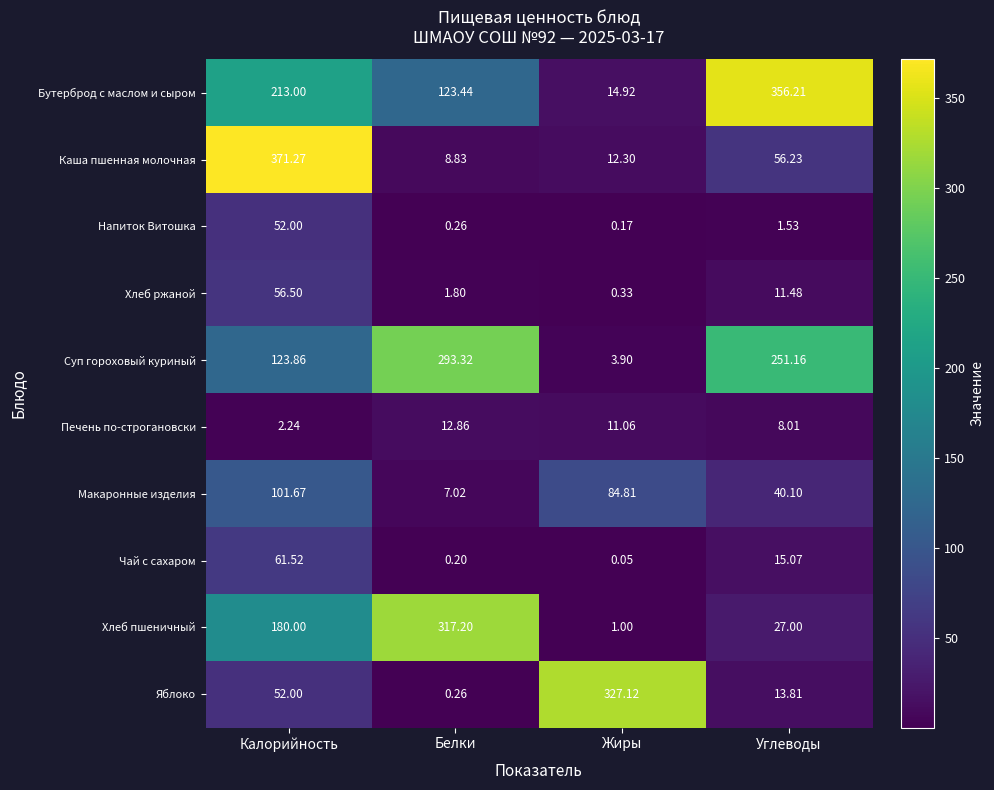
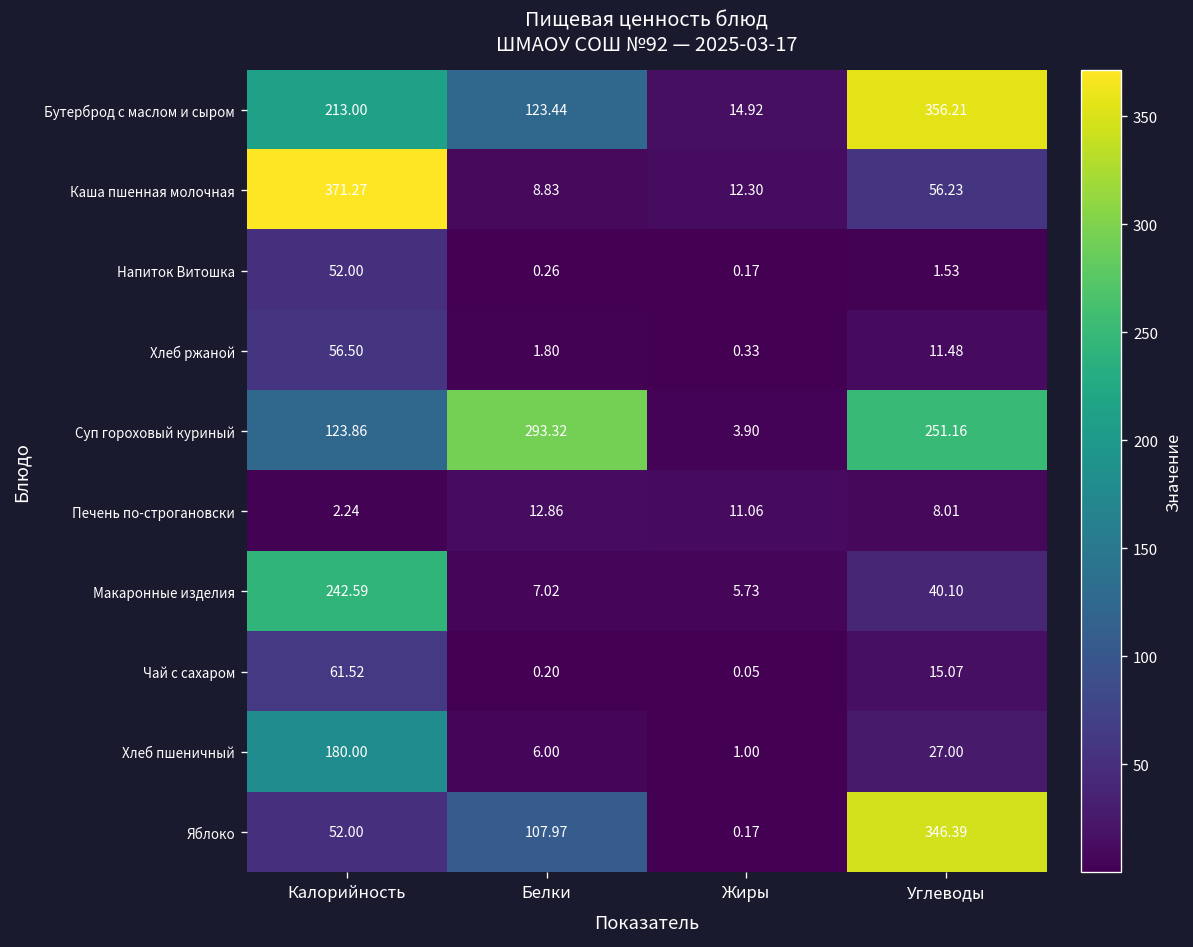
  {
    "Бутерброд с маслом и сыром": {
      "Калорийность": 213.00,
      "Белки": 123.44,
      "Жиры": 14.92,
      "Углеводы": 356.21
    },
    "Каша пшенная молочная": {
      "Калорийность": 371.27,
      "Белки": 8.83,
      "Жиры": 12.30,
      "Углеводы": 56.23
    },
    "Напиток Витошка": {
      "Калорийность": 52.00,
      "Белки": 0.26,
      "Жиры": 0.17,
      "Углеводы": 1.53
    },
    "Хлеб ржаной": {
      "Калорийность": 56.50,
      "Белки": 1.80,
      "Жиры": 0.33,
      "Углеводы": 11.48
    },
    "Суп гороховый куриный": {
      "Калорийность": 123.86,
      "Белки": 293.32,
      "Жиры": 3.90,
      "Углеводы": 251.16
    },
    "Печень по-строгановски": {
      "Калорийность": 2.24,
      "Белки": 12.86,
      "Жиры": 11.06,
      "Углеводы": 8.01
    },
    "Макаронные изделия": {
-     "Калорийность": 101.67,
+     "Калорийность": 242.59,
      "Белки": 7.02,
-     "Жиры": 84.81,
+     "Жиры": 5.73,
      "Углеводы": 40.10
    },
    "Чай с сахаром": {
      "Калорийность": 61.52,
      "Белки": 0.20,
      "Жиры": 0.05,
      "Углеводы": 15.07
    },
    "Хлеб пшеничный": {
      "Калорийность": 180.00,
-     "Белки": 317.20,
+     "Белки": 6.00,
      "Жиры": 1.00,
      "Углеводы": 27.00
    },
    "Яблоко": {
      "Калорийность": 52.00,
-     "Белки": 0.26,
-     "Жиры": 327.12,
-     "Углеводы": 13.81
+     "Белки": 107.97,
+     "Жиры": 0.17,
+     "Углеводы": 346.39
    }
  }
